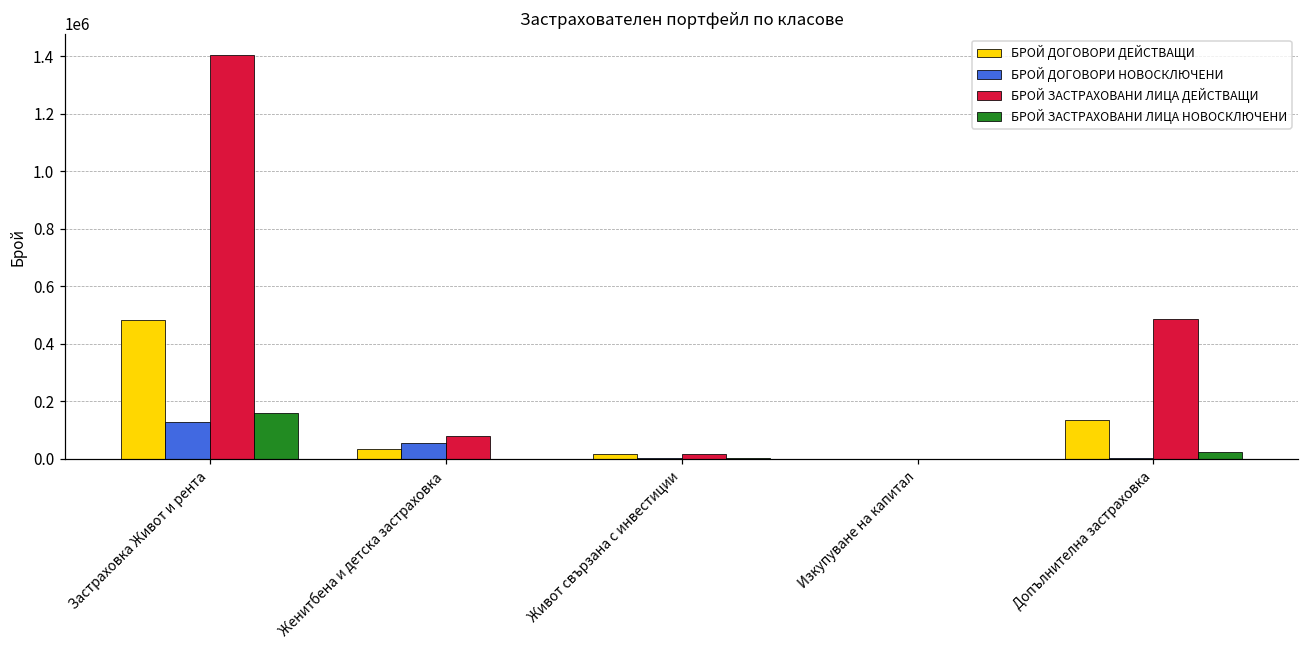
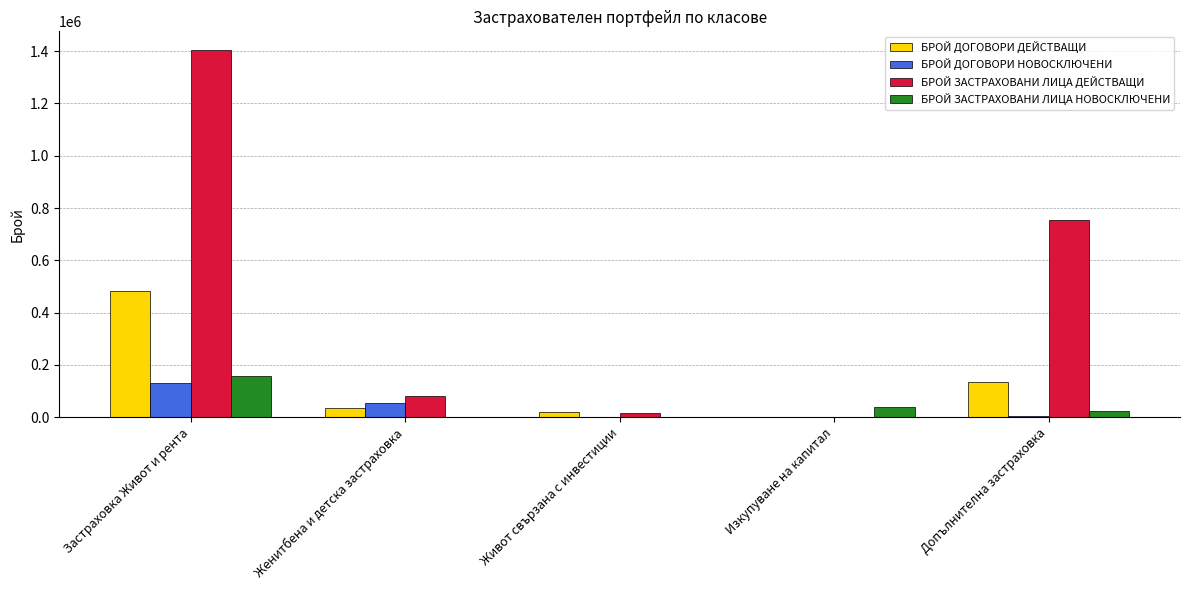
  {
    "БРОЙ ДОГОВОРИ ДЕЙСТВАЩИ": {
      "Застраховка Живот и рента": 480000,
      "Женитбена и детска застраховка": 30000,
      "Живот свързана с инвестиции": 20000,
      "Изкупуване на капитал": 0,
      "Допълнителна застраховка": 130000
    },
    "БРОЙ ДОГОВОРИ НОВОСКЛЮЧЕНИ": {
      "Застраховка Живот и рента": 130000,
      "Женитбена и детска застраховка": 50000,
      "Изкупуване на капитал": 0
    },
    "БРОЙ ЗАСТРАХОВАНИ ЛИЦА ДЕЙСТВАЩИ": {
      "Застраховка Живот и рента": 1410000,
      "Женитбена и детска застраховка": 80000,
      "Живот свързана с инвестиции": 20000,
      "Изкупуване на капитал": 0,
-     "Допълнителна застраховка": 490000
+     "Допълнителна застраховка": 750000
    },
    "БРОЙ ЗАСТРАХОВАНИ ЛИЦА НОВОСКЛЮЧЕНИ": {
      "Застраховка Живот и рента": 160000,
-     "Изкупуване на капитал": 0,
+     "Изкупуване на капитал": 40000,
      "Допълнителна застраховка": 20000
    }
  }
